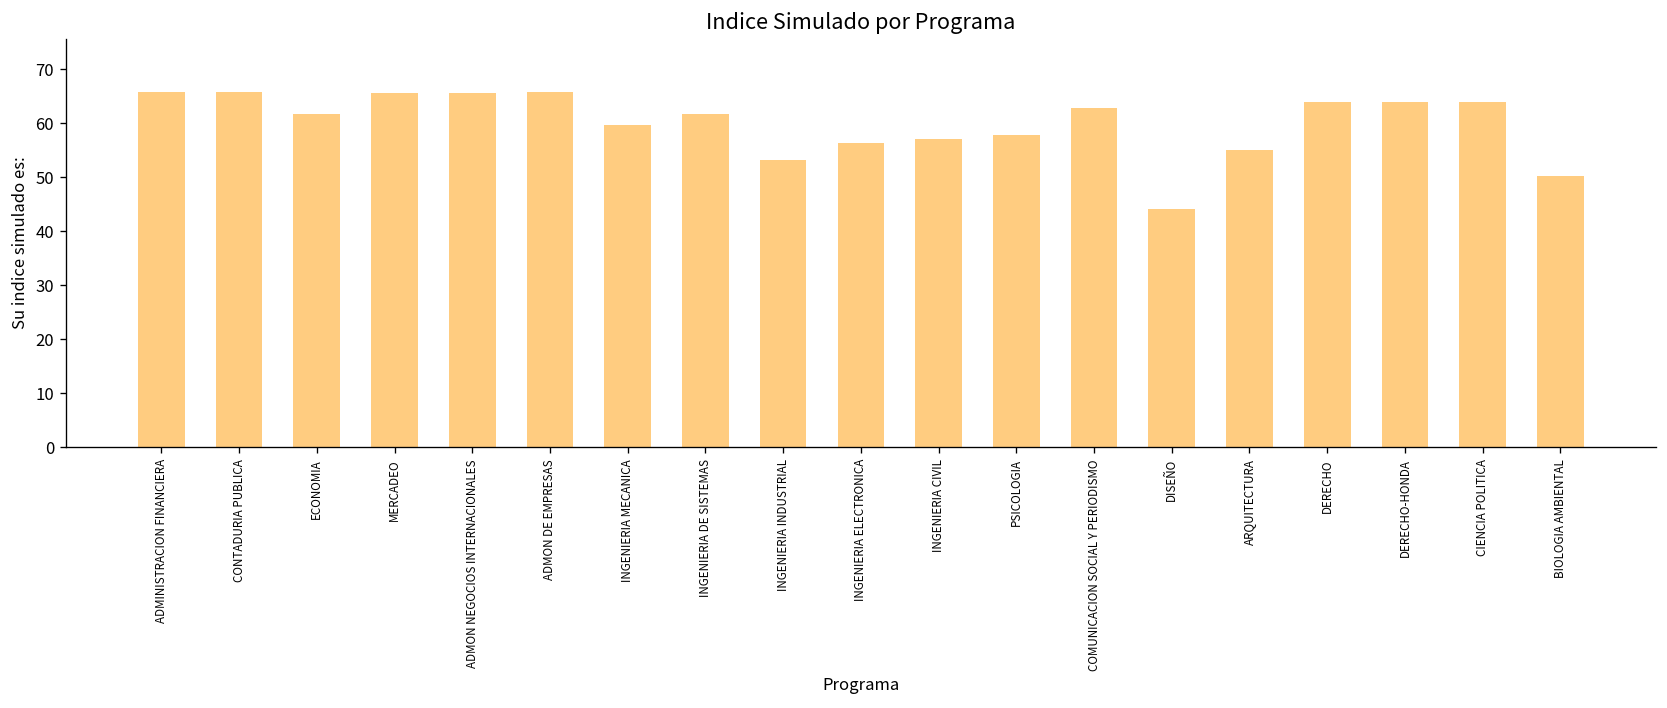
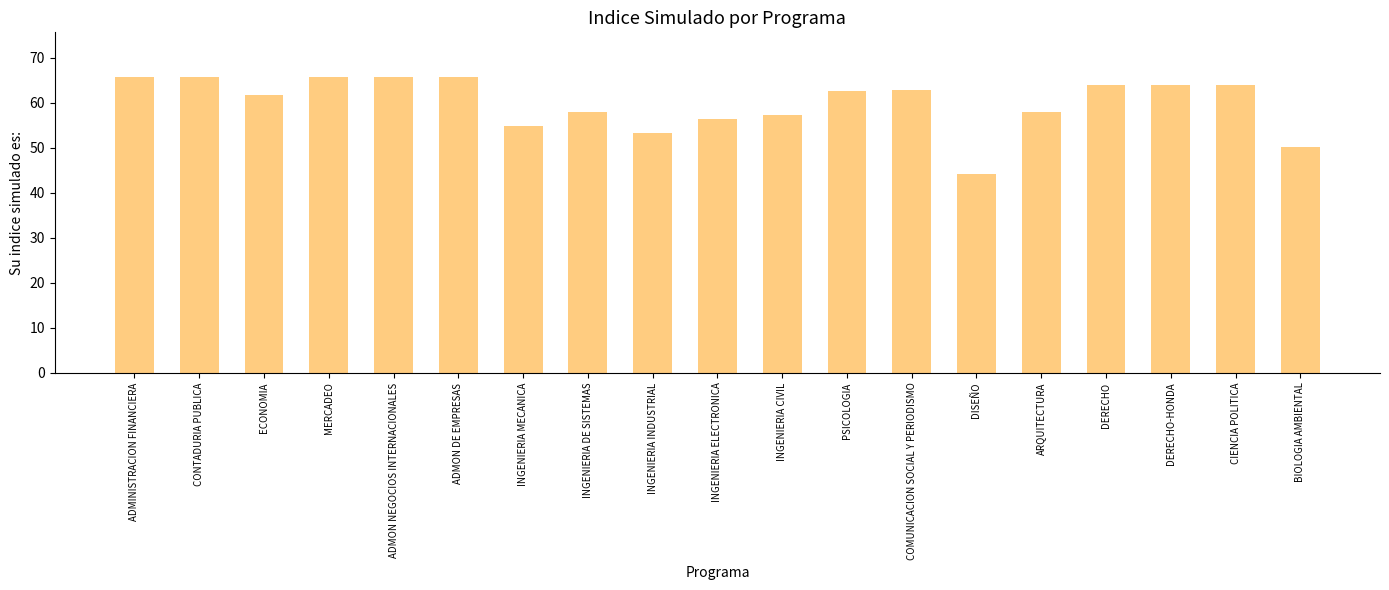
  {
    "ADMINISTRACION FINANCIERA": 66,
    "CONTADURIA PUBLICA": 66,
    "ECONOMIA": 62,
    "MERCADEO": 66,
    "ADMON NEGOCIOS INTERNACIONALES": 66,
    "ADMON DE EMPRESAS": 66,
-   "INGENIERIA MECANICA": 60,
-   "INGENIERIA DE SISTEMAS": 62,
+   "INGENIERIA MECANICA": 55,
+   "INGENIERIA DE SISTEMAS": 58,
    "INGENIERIA INDUSTRIAL": 53,
    "INGENIERIA ELECTRONICA": 56,
    "INGENIERIA CIVIL": 57,
-   "PSICOLOGIA": 58,
+   "PSICOLOGIA": 63,
    "COMUNICACION SOCIAL Y PERIODISMO": 63,
    "DISEÑO": 44,
-   "ARQUITECTURA": 55,
+   "ARQUITECTURA": 58,
    "DERECHO": 64,
    "DERECHO-HONDA": 64,
    "CIENCIA POLITICA": 64,
    "BIOLOGIA AMBIENTAL": 50
  }
